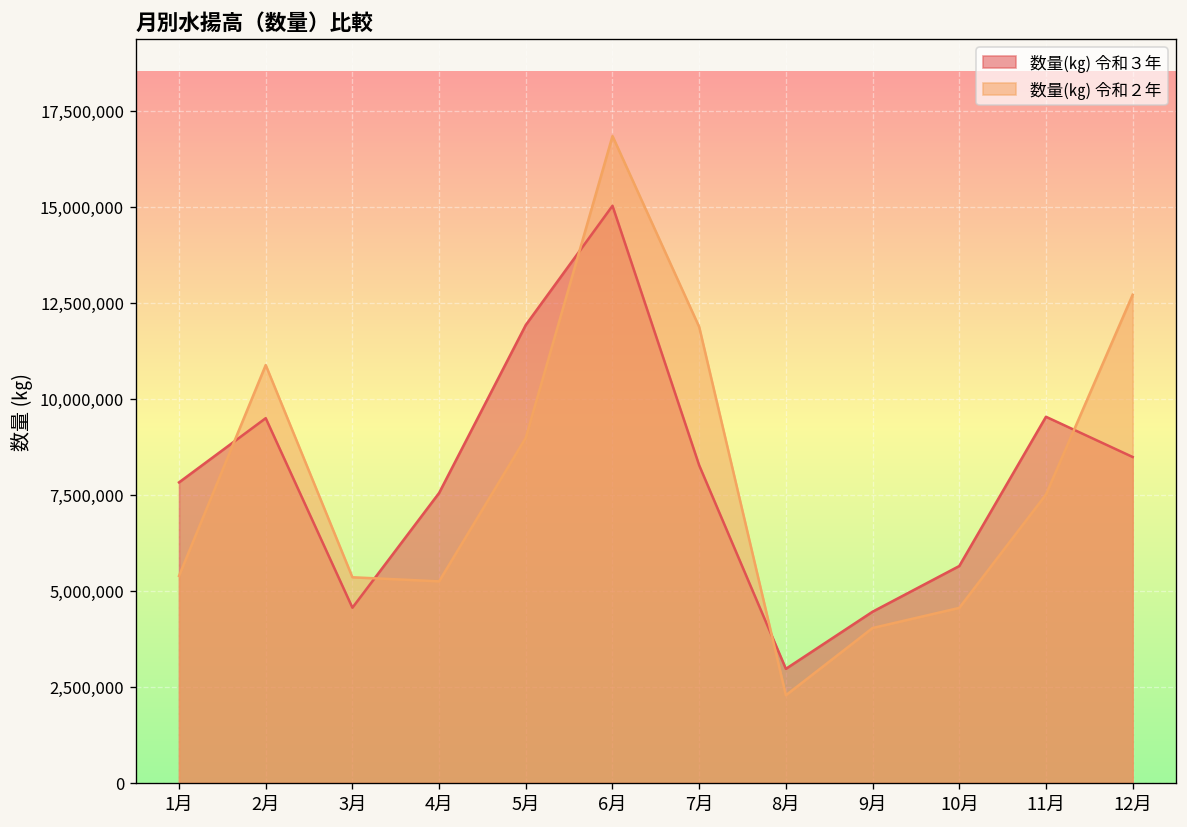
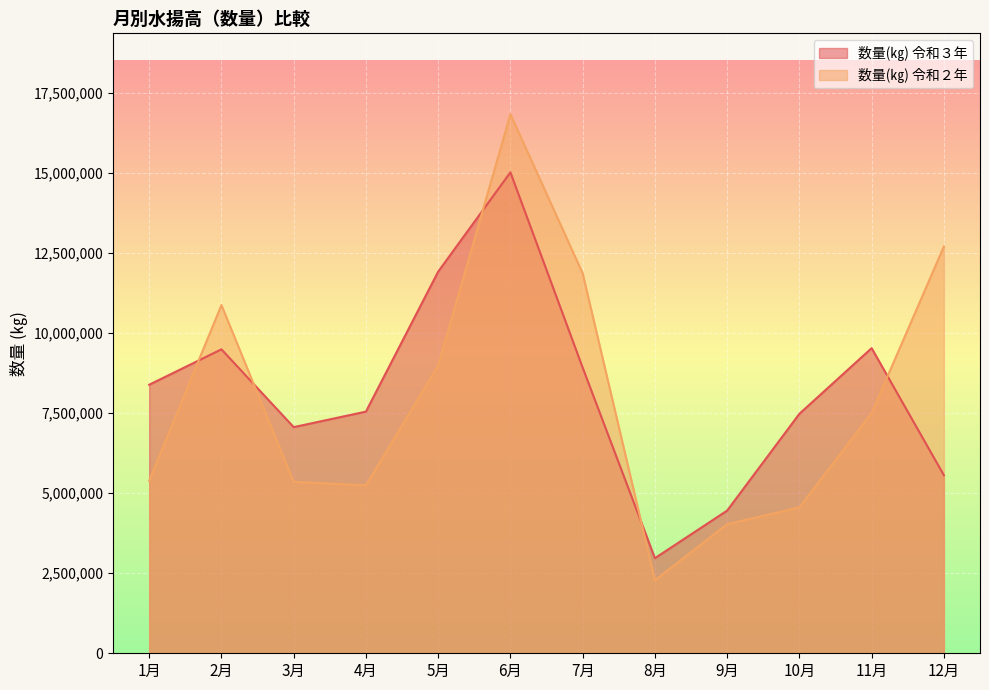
  {
    "数量(㎏) 令和３年": {
-     "1月": "7,800,000",
+     "1月": "8,400,000",
      "2月": "9,500,000",
-     "3月": "4,600,000",
+     "3月": "7,100,000",
      "4月": "7,500,000",
      "5月": "11,900,000",
      "6月": "15,000,000",
-     "7月": "8,300,000",
+     "7月": "8,900,000",
      "8月": "3,000,000",
      "9月": "4,500,000",
-     "10月": "5,600,000",
+     "10月": "7,500,000",
      "11月": "9,500,000",
-     "12月": "8,500,000"
+     "12月": "5,600,000"
    },
    "数量(㎏) 令和２年": {
      "1月": "5,400,000",
      "2月": "10,900,000",
      "3月": "5,400,000",
      "4月": "5,200,000",
      "5月": "9,000,000",
      "6月": "16,800,000",
      "7月": "11,900,000",
      "8月": "2,300,000",
      "9月": "4,000,000",
      "10月": "4,600,000",
      "11月": "7,500,000",
      "12月": "12,700,000"
    }
  }
